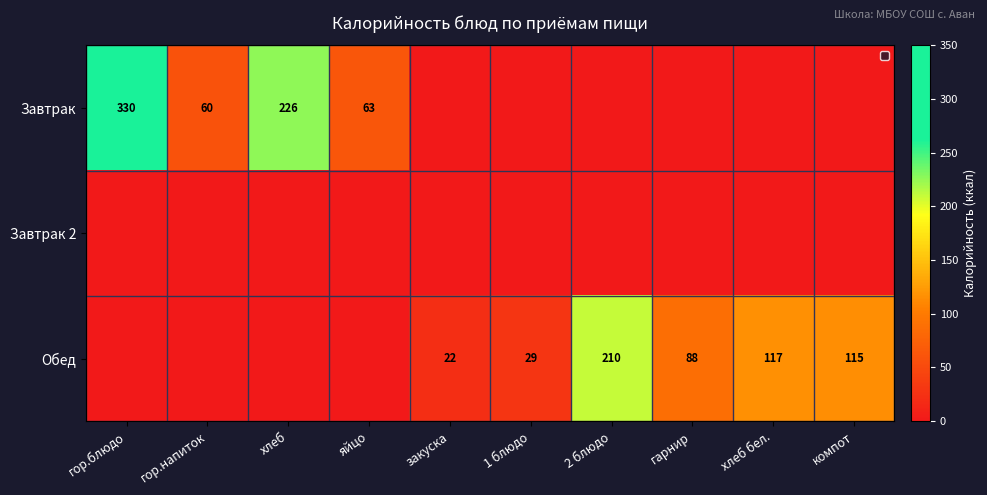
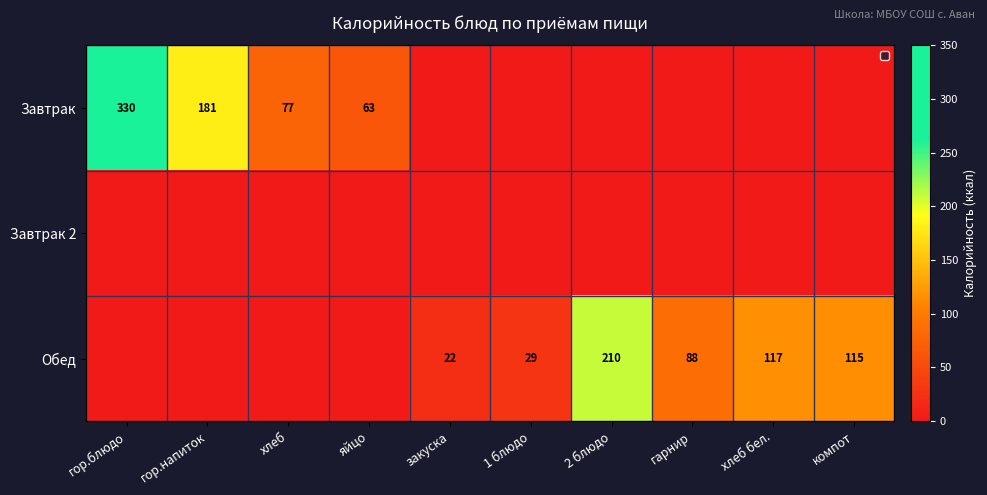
  {
    "Завтрак": {
      "гор.блюдо": 330,
-     "гор.напиток": 60,
-     "хлеб": 226,
+     "гор.напиток": 181,
+     "хлеб": 77,
      "яйцо": 63
    },
    "Обед": {
      "закуска": 22,
      "1 блюдо": 29,
      "2 блюдо": 210,
      "гарнир": 88,
      "хлеб бел.": 117,
      "компот": 115
    }
  }
